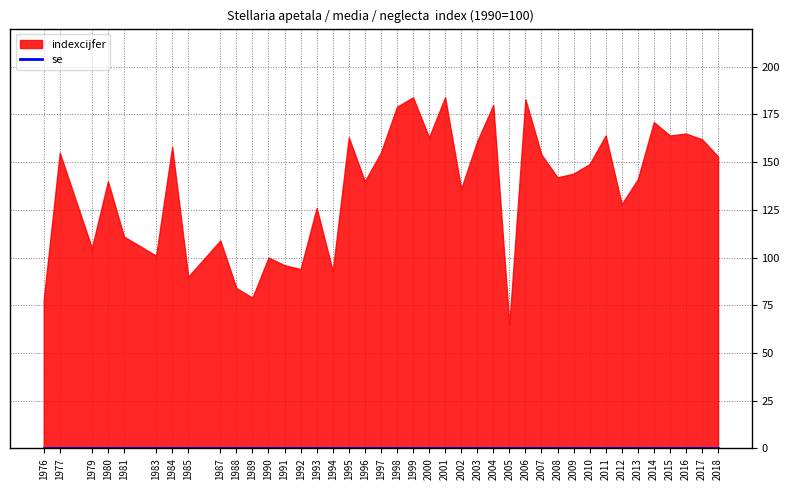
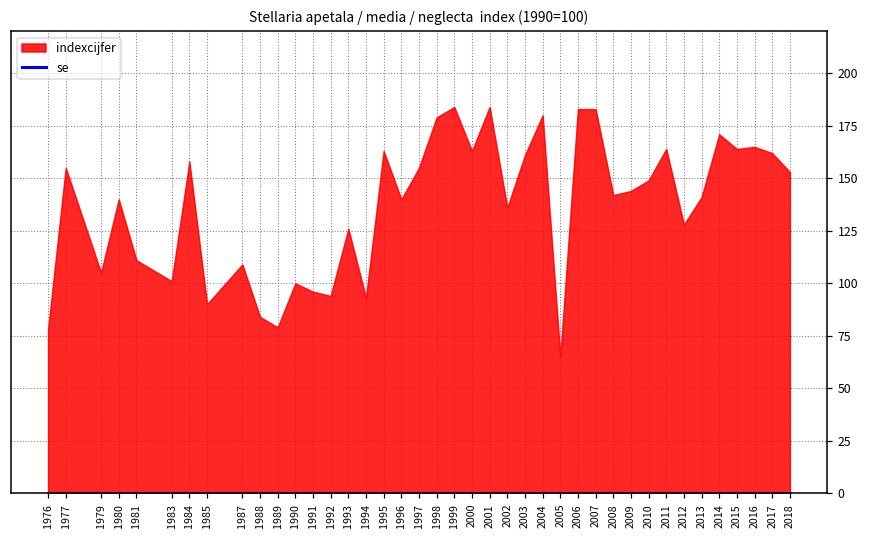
  {
    "se": {
      "1976": 0,
      "1977": 0,
      "1979": 0,
      "1980": 0,
      "1981": 0,
      "1983": 0,
      "1984": 0,
      "1985": 0,
      "1987": 0,
      "1988": 0,
      "1989": 0,
      "1990": 0,
      "1991": 0,
      "1992": 0,
      "1993": 0,
      "1994": 0,
      "1995": 0,
      "1996": 0,
      "1997": 0,
      "1998": 0,
      "1999": 0,
      "2000": 0,
      "2001": 0,
      "2002": 0,
      "2003": 0,
      "2004": 0,
      "2005": 0,
      "2006": 0,
      "2007": 0,
      "2008": 0,
      "2009": 0,
      "2010": 0,
      "2011": 0,
      "2012": 0,
      "2013": 0,
      "2014": 0,
      "2015": 0,
      "2016": 0,
      "2017": 0,
      "2018": 0
    },
    "indexcijfer": {
      "1976": 78,
      "1977": 155,
      "1979": 105,
      "1980": 140,
      "1981": 111,
      "1983": 101,
      "1984": 158,
      "1985": 90,
      "1987": 109,
      "1988": 84,
      "1989": 79,
      "1990": 100,
      "1991": 96,
      "1992": 94,
      "1993": 126,
      "1994": 93,
      "1995": 163,
      "1996": 140,
      "1997": 155,
      "1998": 179,
      "1999": 184,
      "2000": 163,
      "2001": 184,
      "2002": 136,
      "2003": 161,
      "2004": 180,
      "2005": 65,
      "2006": 183,
-     "2007": 154,
+     "2007": 183,
      "2008": 142,
      "2009": 144,
      "2010": 149,
      "2011": 164,
      "2012": 128,
      "2013": 141,
      "2014": 171,
      "2015": 164,
      "2016": 165,
      "2017": 162,
      "2018": 153
    }
  }
